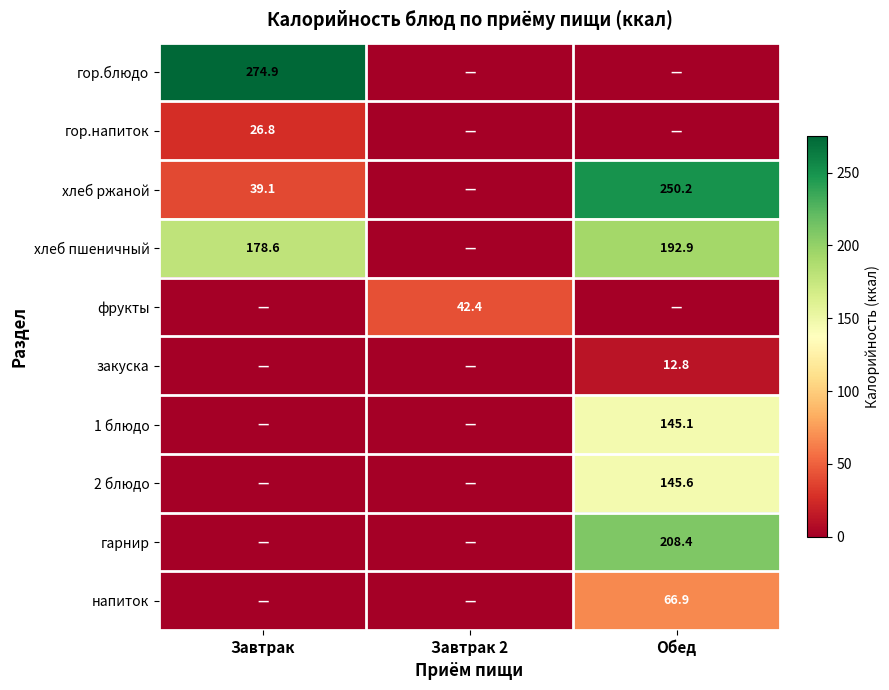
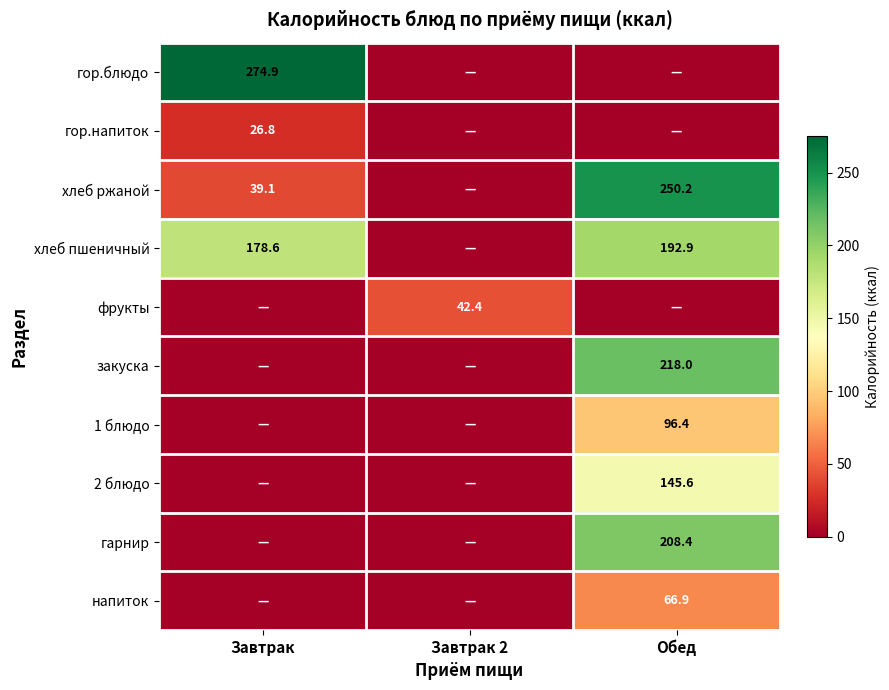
  {
    "гор.блюдо": {
      "Завтрак": 274.9
    },
    "гор.напиток": {
      "Завтрак": 26.8
    },
    "хлеб ржаной": {
      "Завтрак": 39.1,
      "Обед": 250.2
    },
    "хлеб пшеничный": {
      "Завтрак": 178.6,
      "Обед": 192.9
    },
    "фрукты": {
      "Завтрак 2": 42.4
    },
    "закуска": {
-     "Обед": 12.8
+     "Обед": 218.0
    },
    "1 блюдо": {
-     "Обед": 145.1
+     "Обед": 96.4
    },
    "2 блюдо": {
      "Обед": 145.6
    },
    "гарнир": {
      "Обед": 208.4
    },
    "напиток": {
      "Обед": 66.9
    }
  }
